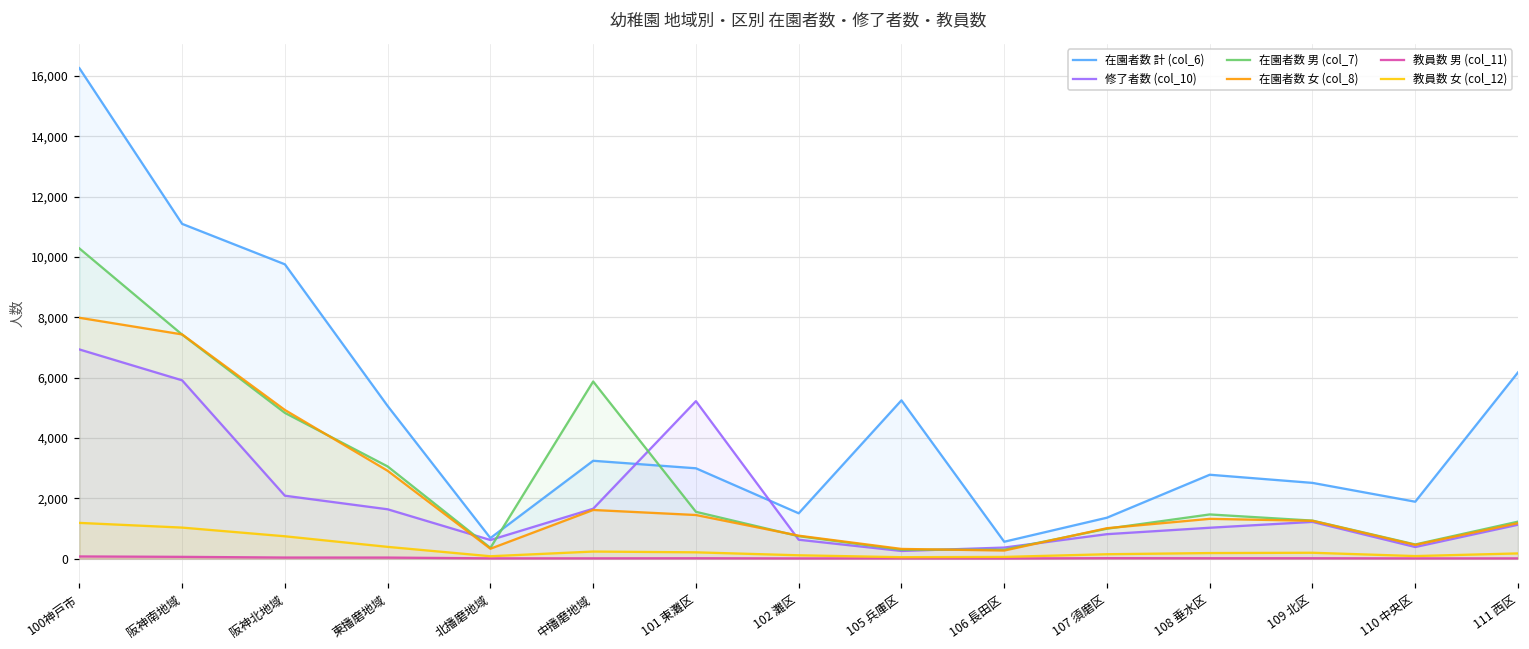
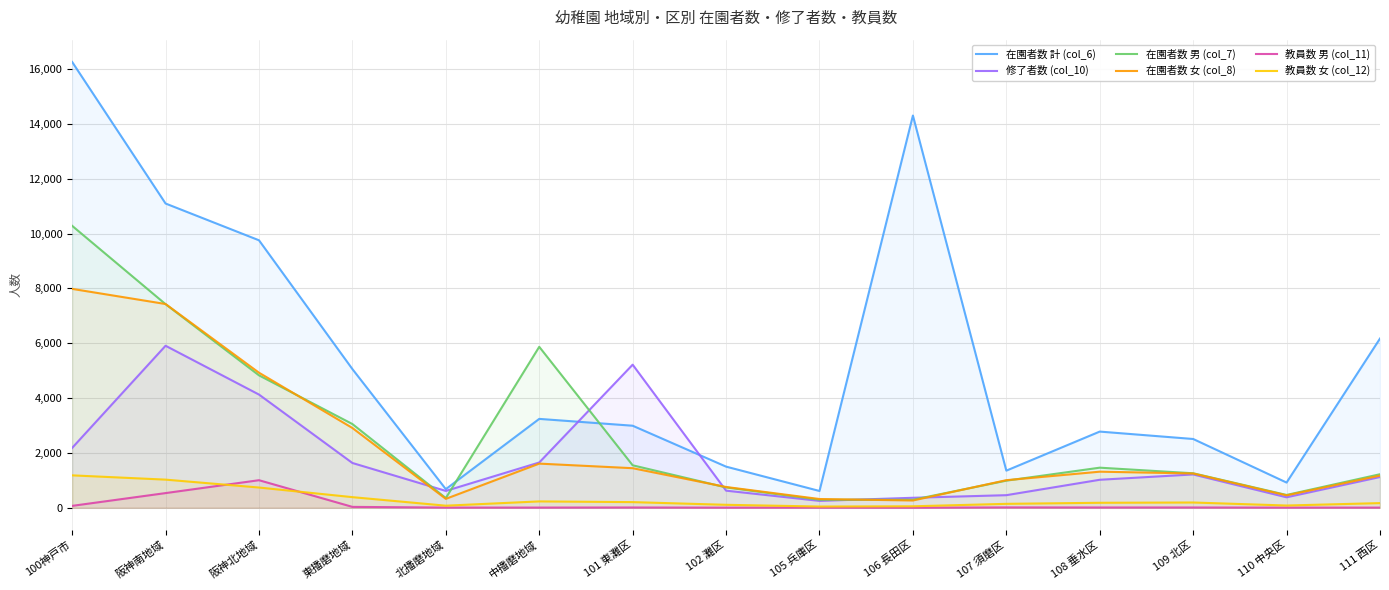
  {
    "在園者数 計 (col_6)": {
      "100神戸市": "16,300",
      "阪神南地域": "11,100",
      "阪神北地域": "9,800",
      "東播磨地域": "5,100",
      "中播磨地域": "3,200",
      "101 東灘区": "3,000",
      "102 灘区": "1,500",
-     "105 兵庫区": "5,200",
-     "106 長田区": "600",
+     "105 兵庫区": "600",
+     "106 長田区": "14,300",
      "107 須磨区": "1,400",
      "108 垂水区": "2,800",
      "109 北区": "2,500",
-     "110 中央区": "1,900",
+     "110 中央区": "900",
      "111 西区": "6,200"
    },
    "修了者数 (col_10)": {
-     "100神戸市": "6,900",
+     "100神戸市": "2,200",
      "阪神南地域": "5,900",
-     "阪神北地域": "2,100",
+     "阪神北地域": "4,100",
      "東播磨地域": "1,600",
      "101 東灘区": "5,200",
      "102 灘区": "600",
-     "107 須磨区": "800",
+     "107 須磨区": "500",
      "108 垂水区": "1,000"
    },
    "在園者数 男 (col_7)": {
      "100神戸市": "10,300",
      "阪神北地域": "4,800",
      "東播磨地域": "3,100",
      "中播磨地域": "5,900",
      "101 東灘区": "1,500",
      "108 垂水区": "1,500"
    },
    "教員数 男 (col_11)": {
      "100神戸市": "100",
-     "阪神南地域": "100",
-     "阪神北地域": "0",
+     "阪神南地域": "500",
+     "阪神北地域": "1,000",
      "東播磨地域": "0",
      "中播磨地域": "0",
      "101 東灘区": "0",
      "102 灘区": "0",
      "107 須磨区": "0",
      "108 垂水区": "0",
      "109 北区": "0",
      "111 西区": "0"
    }
  }
